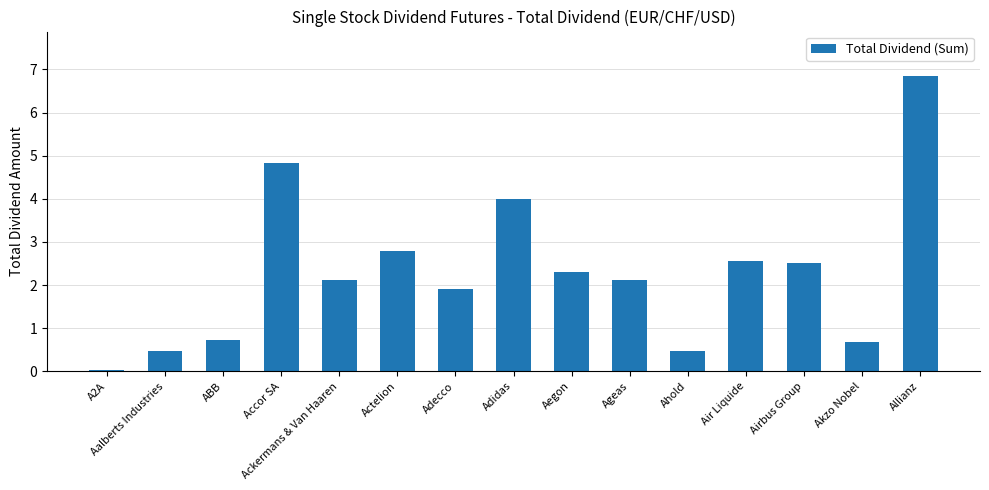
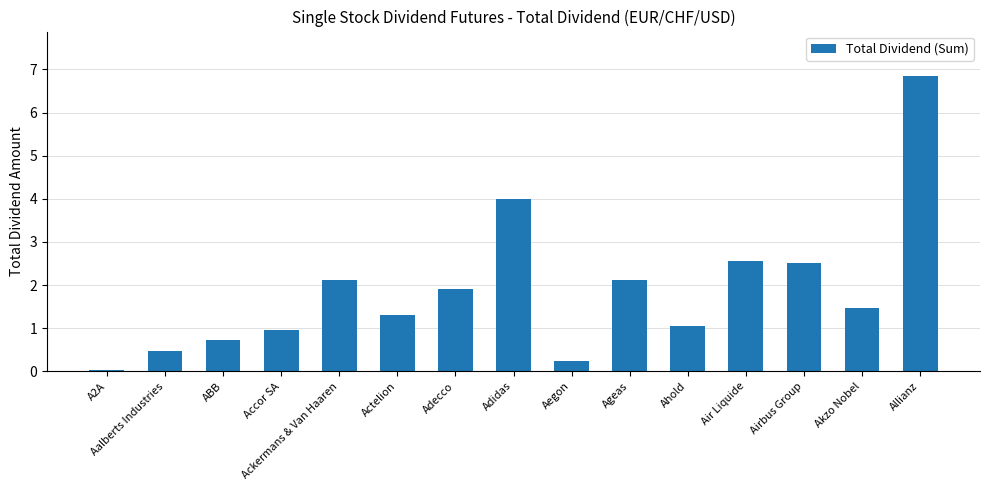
  {
    "Aalberts Industries": 0.5,
    "ABB": 0.7,
-   "Accor SA": 4.8,
+   "Accor SA": 1.0,
    "Ackermans & Van Haaren": 2.1,
-   "Actelion": 2.8,
+   "Actelion": 1.3,
    "Adecco": 1.9,
    "Adidas": 4.0,
-   "Aegon": 2.3,
+   "Aegon": 0.2,
    "Ageas": 2.1,
-   "Ahold": 0.5,
+   "Ahold": 1.1,
    "Air Liquide": 2.6,
    "Airbus Group": 2.5,
-   "Akzo Nobel": 0.7,
+   "Akzo Nobel": 1.5,
    "Allianz": 6.9
  }
